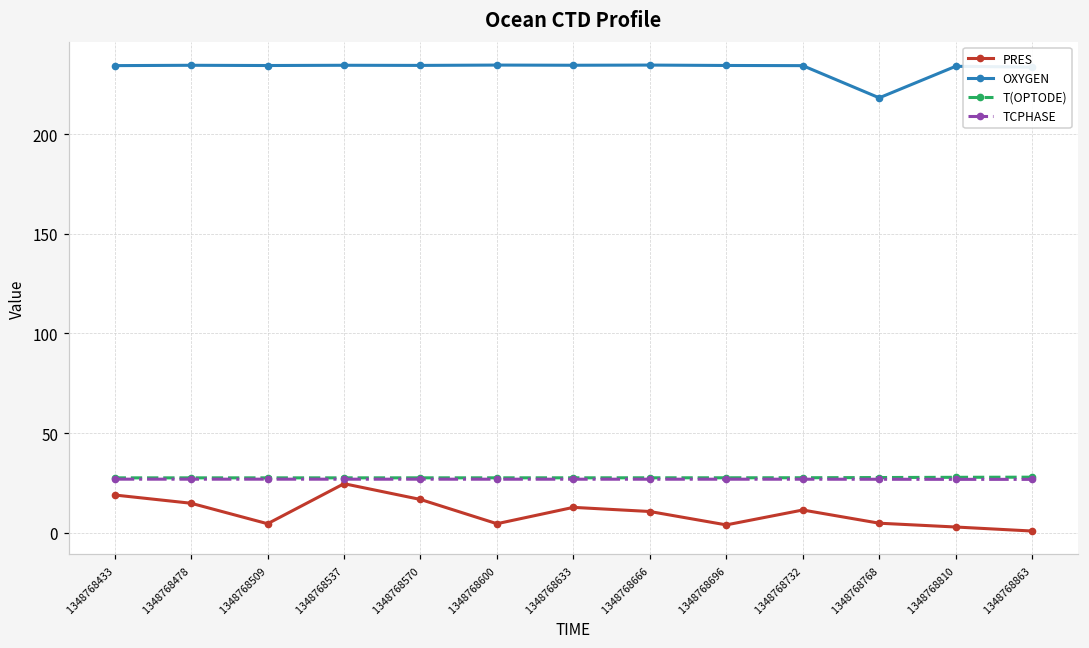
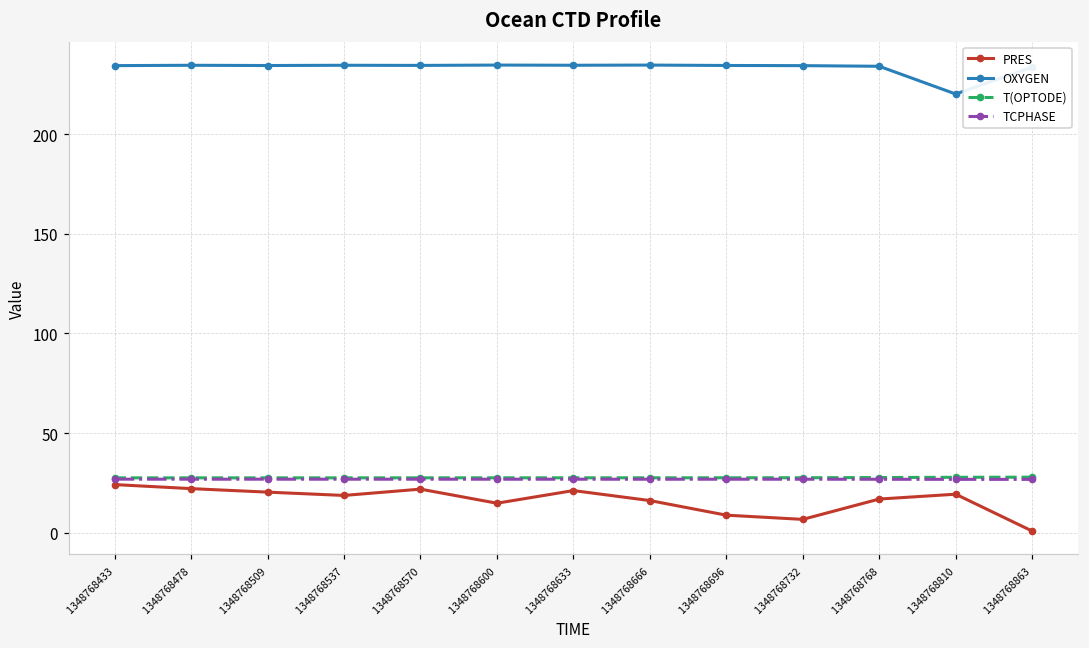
  {
    "PRES": {
-     "1348768433": 19,
-     "1348768478": 15,
-     "1348768509": 5,
-     "1348768537": 25,
-     "1348768570": 17,
-     "1348768600": 5,
-     "1348768633": 13,
-     "1348768666": 11,
-     "1348768696": 4,
-     "1348768732": 11,
-     "1348768768": 5,
-     "1348768810": 3,
+     "1348768433": 24,
+     "1348768478": 22,
+     "1348768509": 20,
+     "1348768537": 19,
+     "1348768570": 22,
+     "1348768600": 15,
+     "1348768633": 21,
+     "1348768666": 16,
+     "1348768696": 9,
+     "1348768732": 7,
+     "1348768768": 17,
+     "1348768810": 19,
      "1348768863": 1
    },
    "OXYGEN": {
      "1348768433": 234,
      "1348768478": 235,
      "1348768509": 234,
      "1348768537": 235,
      "1348768570": 234,
      "1348768600": 235,
      "1348768633": 235,
      "1348768666": 235,
      "1348768696": 234,
      "1348768732": 234,
-     "1348768768": 218,
-     "1348768810": 234
+     "1348768768": 234,
+     "1348768810": 220
    }
  }
